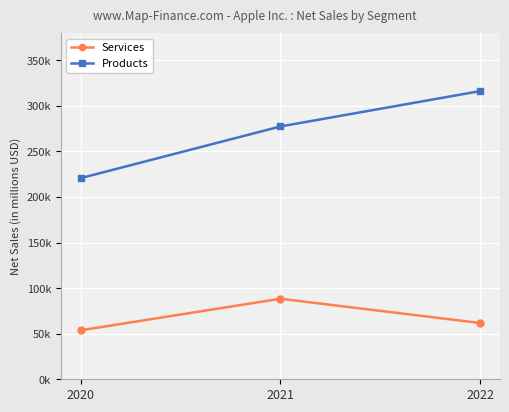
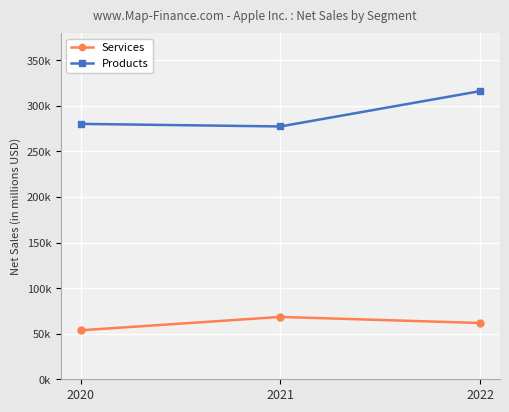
  {
    "Services": {
      "2020": 50000,
-     "2021": 90000,
+     "2021": 70000,
      "2022": 60000
    },
    "Products": {
-     "2020": 220000,
+     "2020": 280000,
      "2021": 280000,
      "2022": 320000
    }
  }
